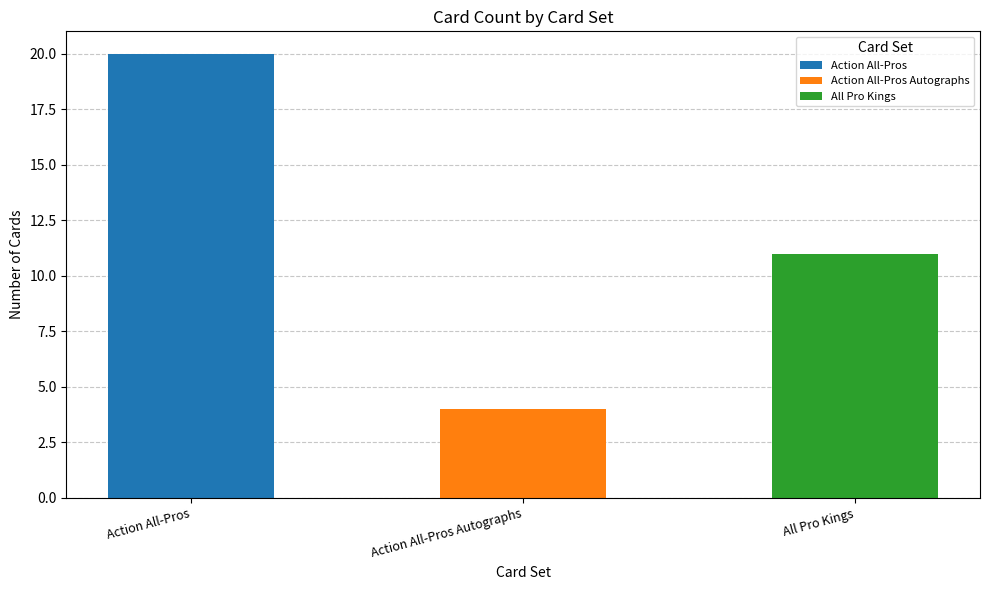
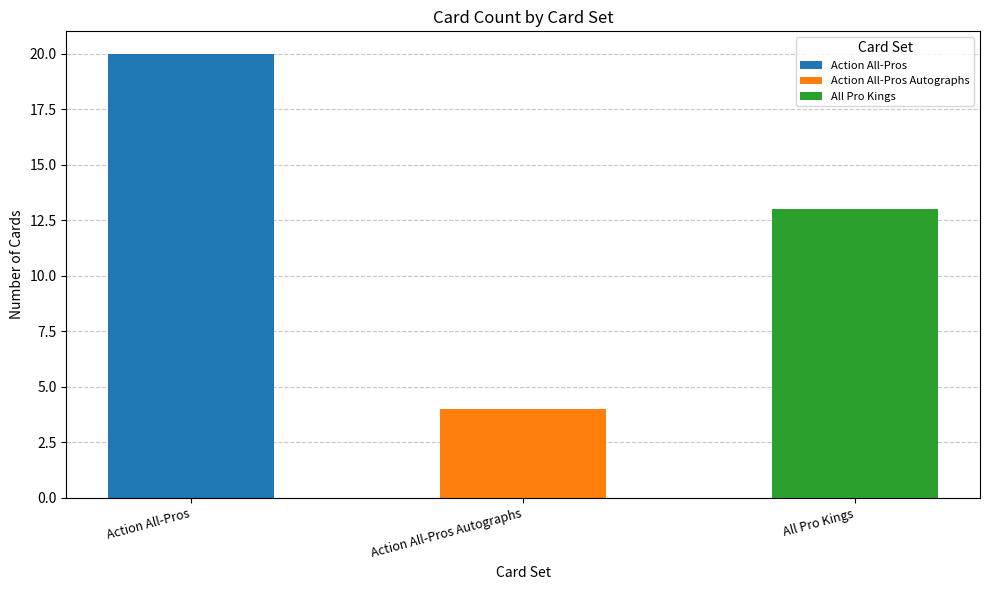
  {
    "Action All-Pros": 20,
    "Action All-Pros Autographs": 4,
-   "All Pro Kings": 11
+   "All Pro Kings": 13
  }
